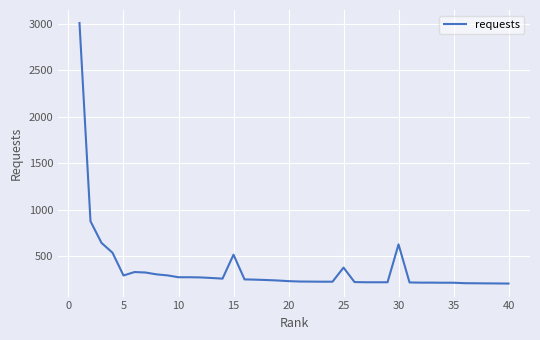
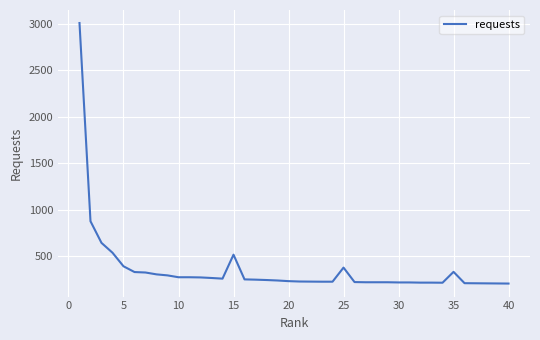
  {
-   "5": 300,
+   "5": 400,
    "10": 300,
    "15": 500,
    "20": 200,
    "25": 400,
-   "30": 600,
-   "35": 200,
+   "30": 200,
+   "35": 300,
    "40": 200
  }
